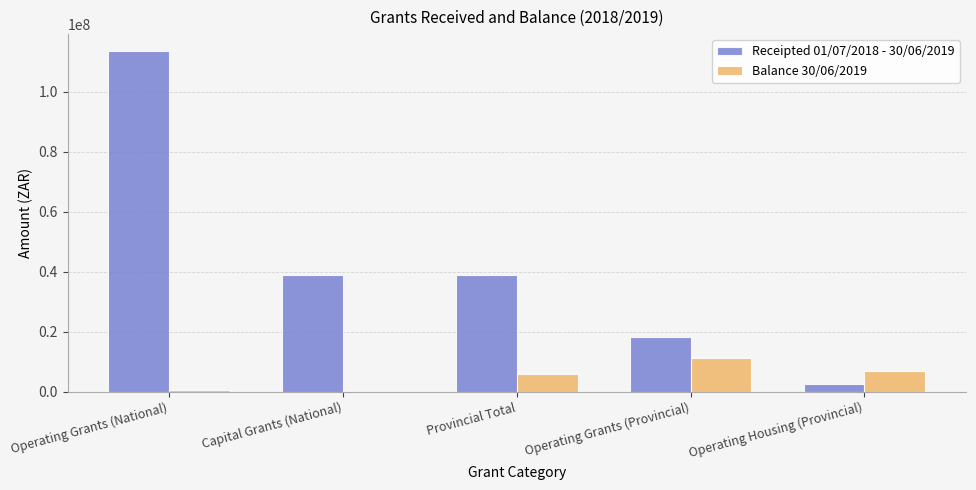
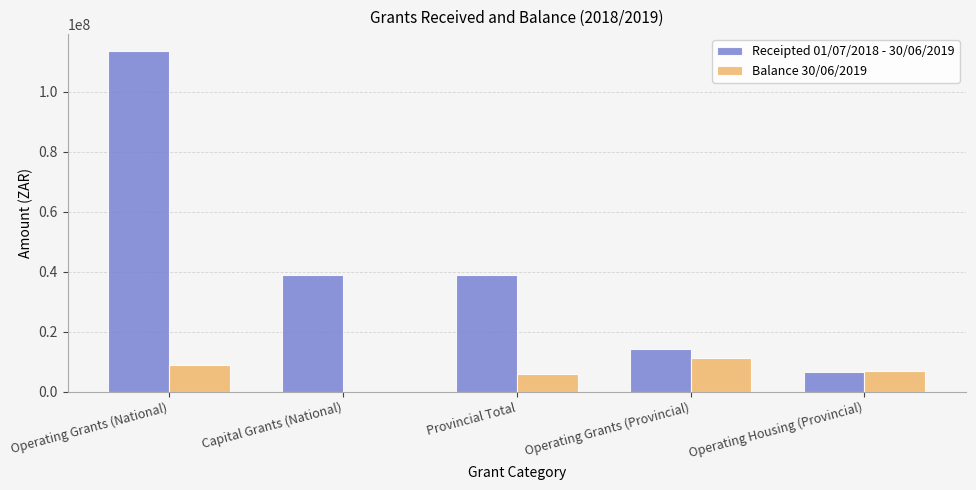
  {
    "Receipted 01/07/2018 - 30/06/2019": {
      "Operating Grants (National)": 114000000,
      "Capital Grants (National)": 39000000,
      "Provincial Total": 39000000,
-     "Operating Grants (Provincial)": 18000000,
-     "Operating Housing (Provincial)": 2000000
+     "Operating Grants (Provincial)": 14000000,
+     "Operating Housing (Provincial)": 6000000
    },
    "Balance 30/06/2019": {
-     "Operating Grants (National)": 1000000,
+     "Operating Grants (National)": 9000000,
      "Capital Grants (National)": 0,
      "Provincial Total": 6000000,
      "Operating Grants (Provincial)": 11000000,
      "Operating Housing (Provincial)": 7000000
    }
  }
